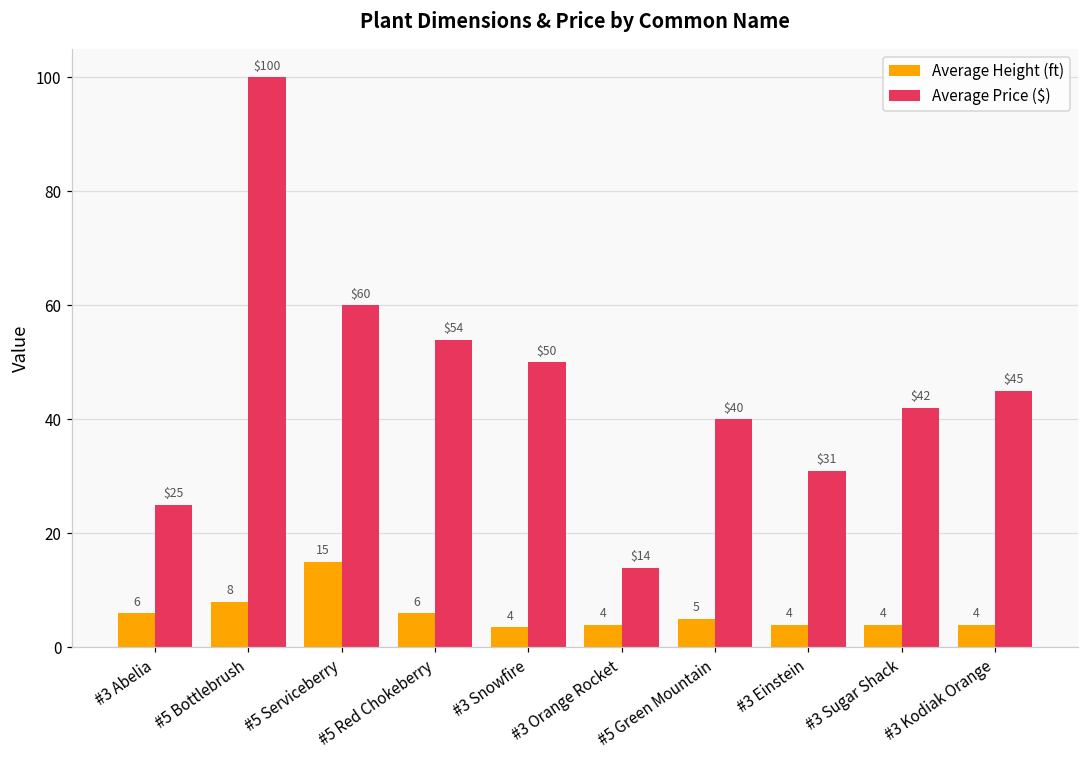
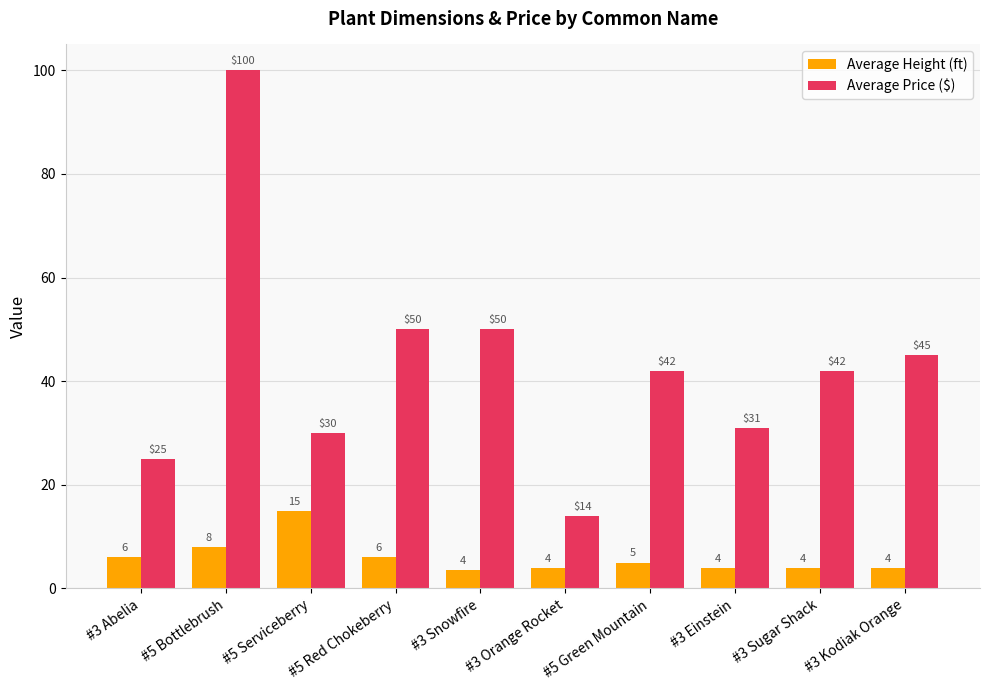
  {
    "Average Height (ft)": {
      "#3 Abelia": "6",
      "#5 Bottlebrush": "8",
      "#5 Serviceberry": "15",
      "#5 Red Chokeberry": "6",
      "#3 Snowfire": "4",
      "#3 Orange Rocket": "4",
      "#5 Green Mountain": "5",
      "#3 Einstein": "4",
      "#3 Sugar Shack": "4",
      "#3 Kodiak Orange": "4"
    },
    "Average Price ($)": {
      "#3 Abelia": "$25",
      "#5 Bottlebrush": "$100",
-     "#5 Serviceberry": "$60",
-     "#5 Red Chokeberry": "$54",
+     "#5 Serviceberry": "$30",
+     "#5 Red Chokeberry": "$50",
      "#3 Snowfire": "$50",
      "#3 Orange Rocket": "$14",
-     "#5 Green Mountain": "$40",
+     "#5 Green Mountain": "$42",
      "#3 Einstein": "$31",
      "#3 Sugar Shack": "$42",
      "#3 Kodiak Orange": "$45"
    }
  }
